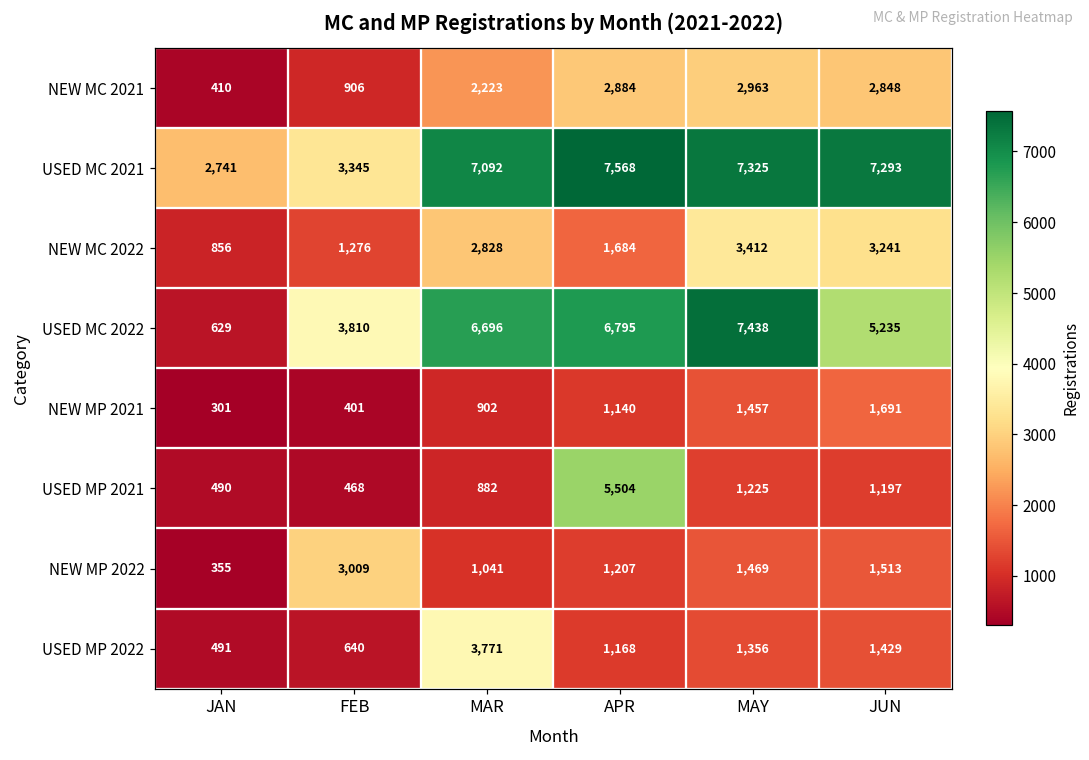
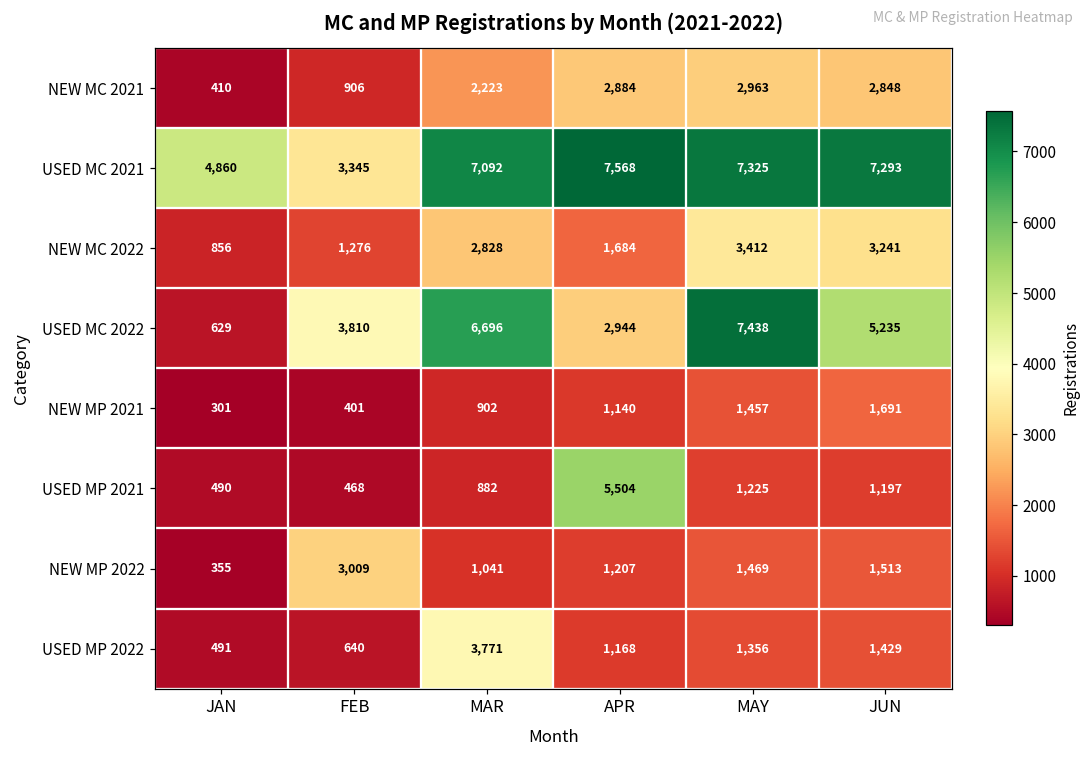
  {
    "NEW MC 2021": {
      "JAN": "410",
      "FEB": "906",
      "MAR": "2,223",
      "APR": "2,884",
      "MAY": "2,963",
      "JUN": "2,848"
    },
    "USED MC 2021": {
-     "JAN": "2,741",
+     "JAN": "4,860",
      "FEB": "3,345",
      "MAR": "7,092",
      "APR": "7,568",
      "MAY": "7,325",
      "JUN": "7,293"
    },
    "NEW MC 2022": {
      "JAN": "856",
      "FEB": "1,276",
      "MAR": "2,828",
      "APR": "1,684",
      "MAY": "3,412",
      "JUN": "3,241"
    },
    "USED MC 2022": {
      "JAN": "629",
      "FEB": "3,810",
      "MAR": "6,696",
-     "APR": "6,795",
+     "APR": "2,944",
      "MAY": "7,438",
      "JUN": "5,235"
    },
    "NEW MP 2021": {
      "JAN": "301",
      "FEB": "401",
      "MAR": "902",
      "APR": "1,140",
      "MAY": "1,457",
      "JUN": "1,691"
    },
    "USED MP 2021": {
      "JAN": "490",
      "FEB": "468",
      "MAR": "882",
      "APR": "5,504",
      "MAY": "1,225",
      "JUN": "1,197"
    },
    "NEW MP 2022": {
      "JAN": "355",
      "FEB": "3,009",
      "MAR": "1,041",
      "APR": "1,207",
      "MAY": "1,469",
      "JUN": "1,513"
    },
    "USED MP 2022": {
      "JAN": "491",
      "FEB": "640",
      "MAR": "3,771",
      "APR": "1,168",
      "MAY": "1,356",
      "JUN": "1,429"
    }
  }
